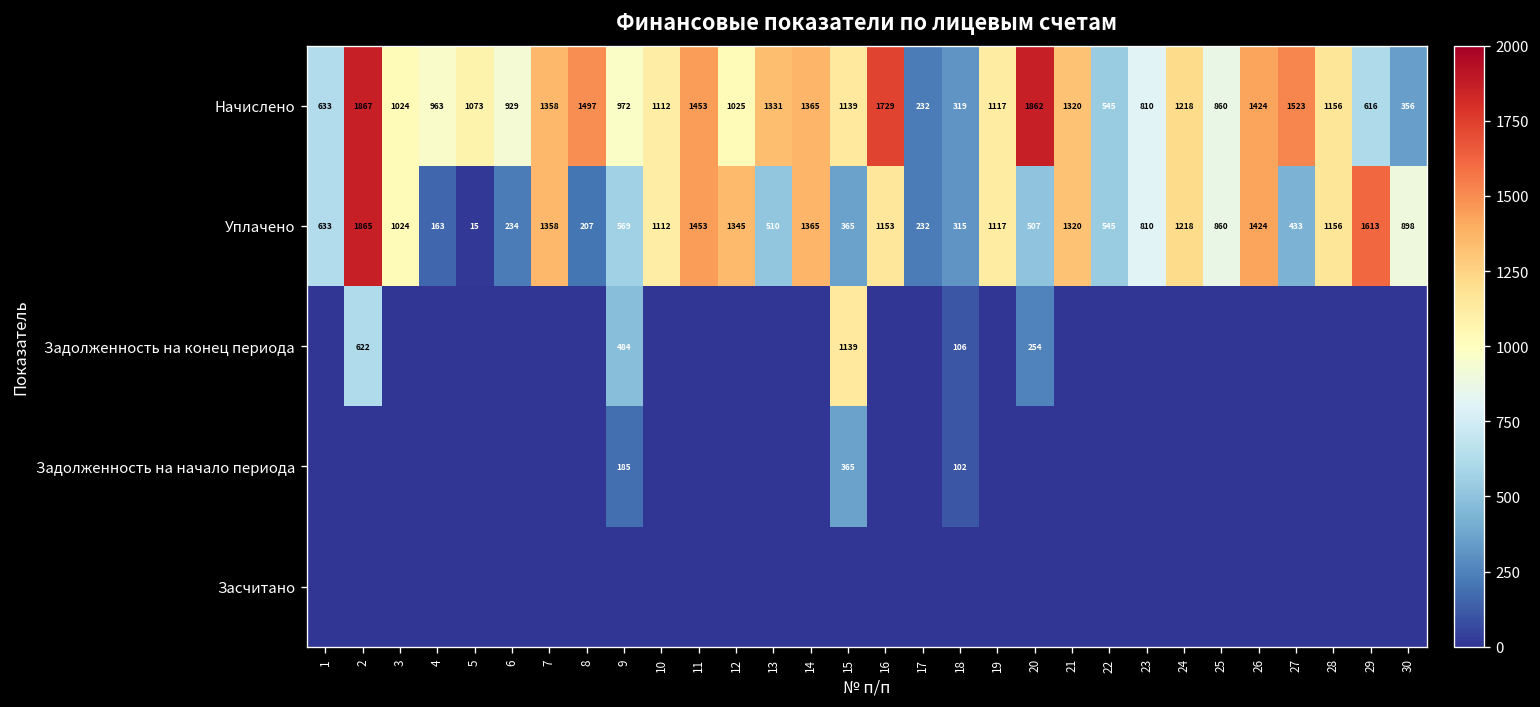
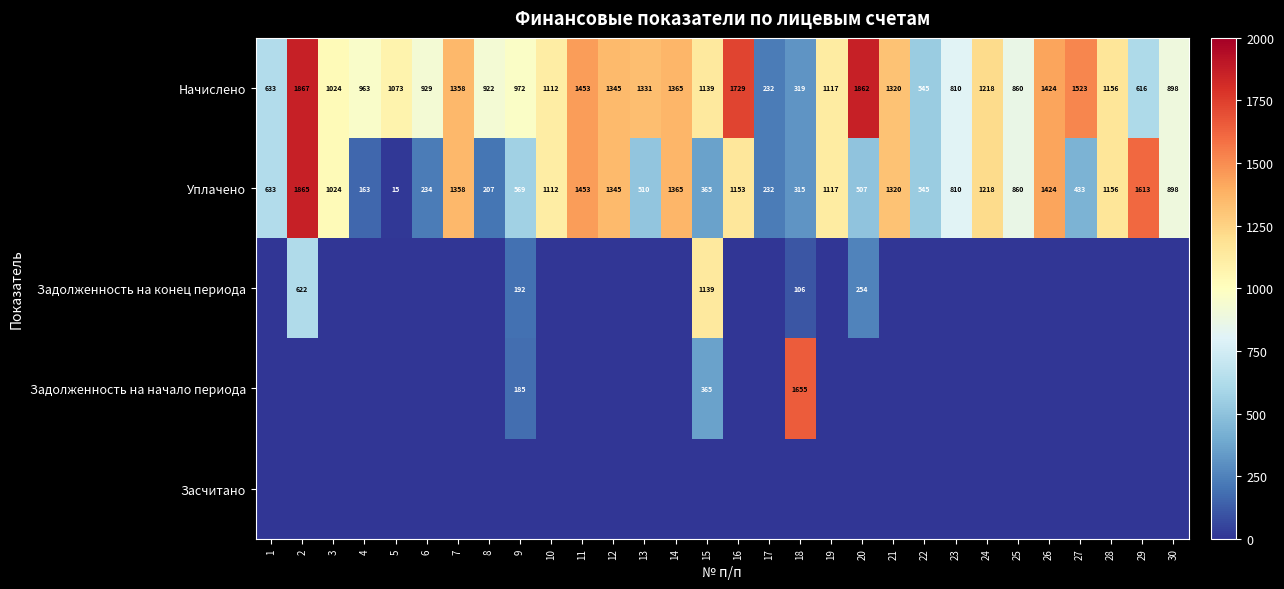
  {
    "Начислено": {
      "1": 633,
      "2": 1867,
      "3": 1024,
      "4": 963,
      "5": 1073,
      "6": 929,
      "7": 1358,
-     "8": 1497,
+     "8": 922,
      "9": 972,
      "10": 1112,
      "11": 1453,
-     "12": 1025,
+     "12": 1345,
      "13": 1331,
      "14": 1365,
      "15": 1139,
      "16": 1729,
      "17": 232,
      "18": 319,
      "19": 1117,
      "20": 1862,
      "21": 1320,
      "22": 545,
      "23": 810,
      "24": 1218,
      "25": 860,
      "26": 1424,
      "27": 1523,
      "28": 1156,
      "29": 616,
-     "30": 356
+     "30": 898
    },
    "Уплачено": {
      "1": 633,
      "2": 1865,
      "3": 1024,
      "4": 163,
      "5": 15,
      "6": 234,
      "7": 1358,
      "8": 207,
      "9": 569,
      "10": 1112,
      "11": 1453,
      "12": 1345,
      "13": 510,
      "14": 1365,
      "15": 365,
      "16": 1153,
      "17": 232,
      "18": 315,
      "19": 1117,
      "20": 507,
      "21": 1320,
      "22": 545,
      "23": 810,
      "24": 1218,
      "25": 860,
      "26": 1424,
      "27": 433,
      "28": 1156,
      "29": 1613,
      "30": 898
    },
    "Задолженность на конец периода": {
      "2": 622,
-     "9": 484,
+     "9": 192,
      "15": 1139,
      "18": 106,
      "20": 254
    },
    "Задолженность на начало периода": {
      "9": 185,
      "15": 365,
-     "18": 102
+     "18": 1655
    }
  }
